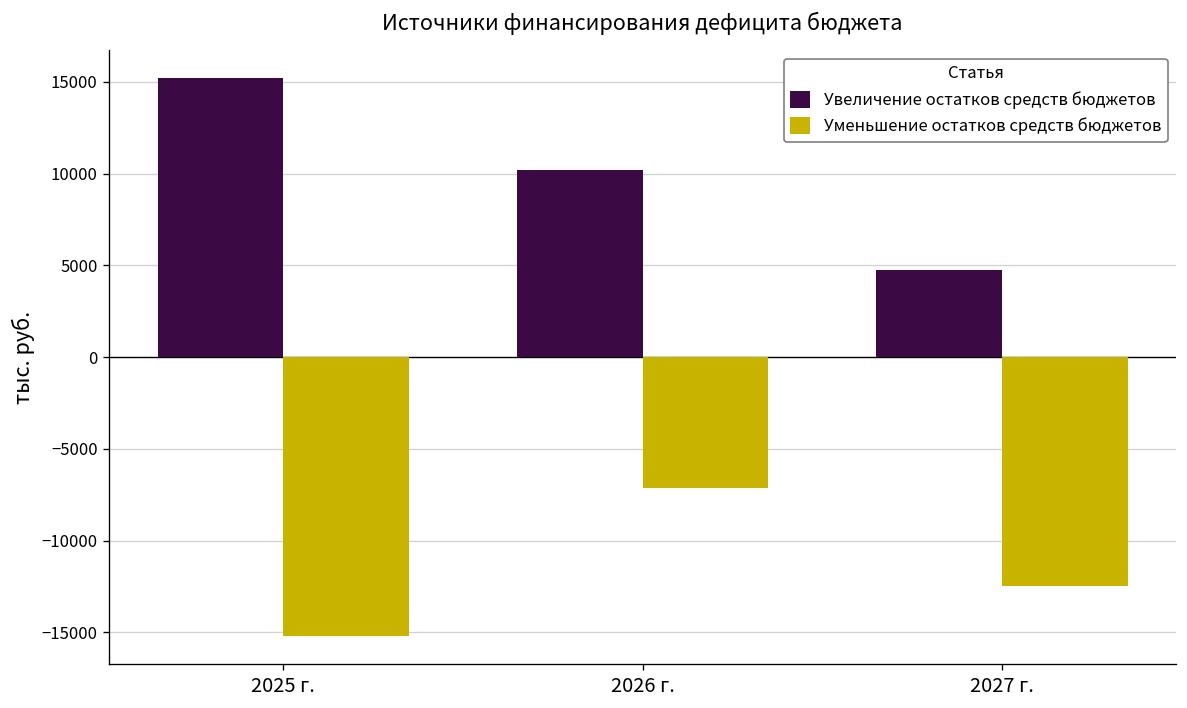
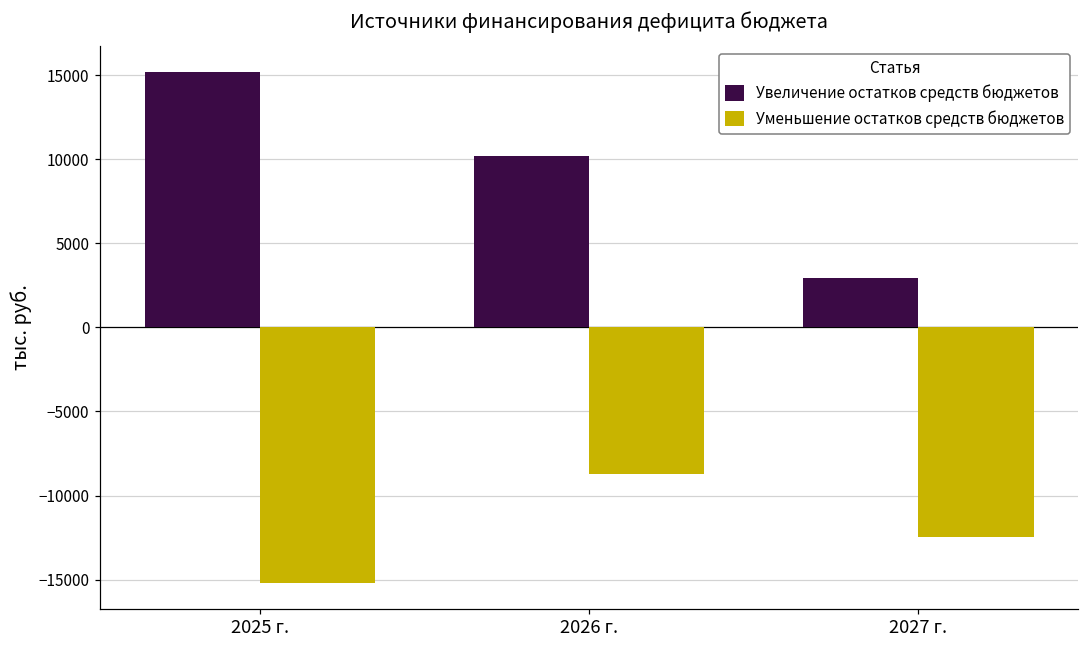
  {
    "Увеличение остатков средств бюджетов": {
      "2025 г.": 15200,
      "2026 г.": 10200,
-     "2027 г.": 4800
+     "2027 г.": 2900
    },
    "Уменьшение остатков средств бюджетов": {
      "2025 г.": -15200,
-     "2026 г.": -7100,
+     "2026 г.": -8700,
      "2027 г.": -12500
    }
  }
